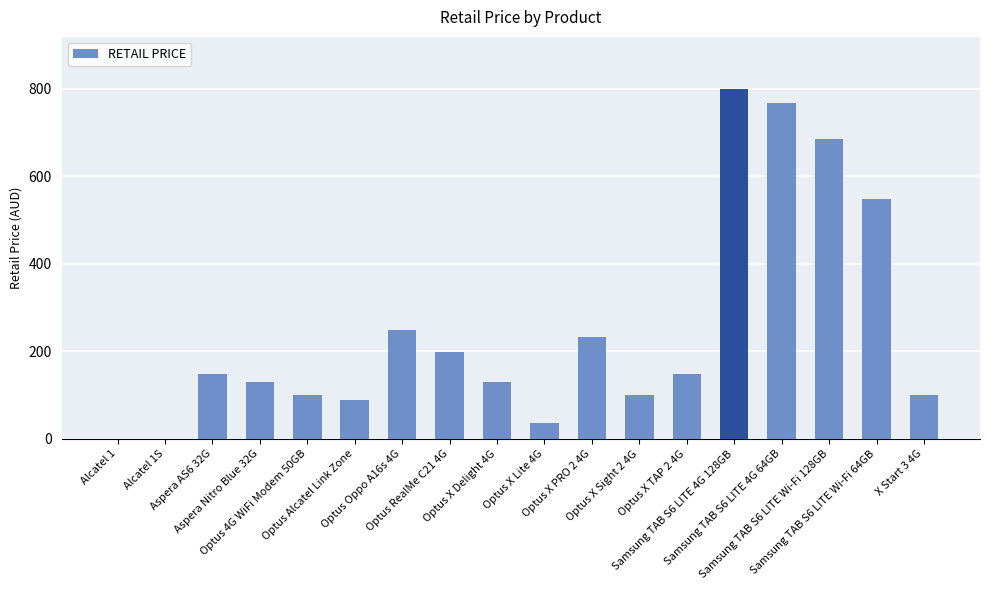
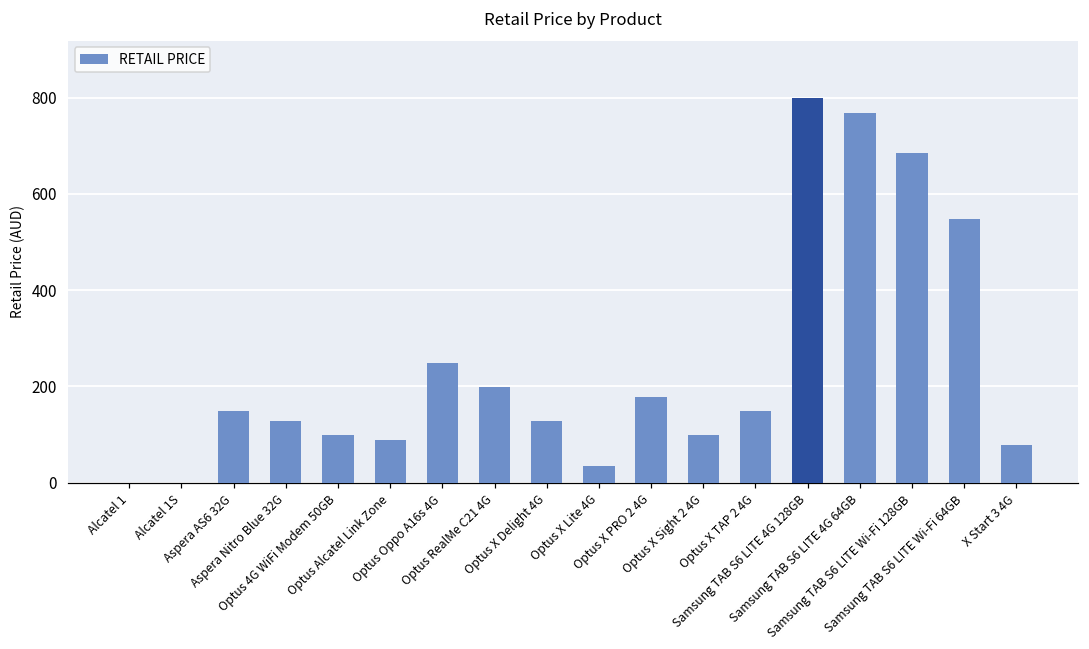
  {
    "Alcatel 1": 0,
    "Alcatel 1S": 0,
    "Aspera AS6 32G": 150,
    "Aspera Nitro Blue 32G": 130,
    "Optus 4G WiFi Modem 50GB": 100,
    "Optus Alcatel Link Zone": 90,
    "Optus Oppo A16s 4G": 250,
    "Optus RealMe C21 4G": 200,
    "Optus X Delight 4G": 130,
    "Optus X Lite 4G": 40,
-   "Optus X PRO 2 4G": 230,
+   "Optus X PRO 2 4G": 180,
    "Optus X Sight 2 4G": 100,
    "Optus X TAP 2 4G": 150,
    "Samsung TAB S6 LITE 4G 128GB": 800,
    "Samsung TAB S6 LITE 4G 64GB": 770,
    "Samsung TAB S6 LITE Wi-Fi 128GB": 690,
    "Samsung TAB S6 LITE Wi-Fi 64GB": 550,
-   "X Start 3 4G": 100
+   "X Start 3 4G": 80
  }
